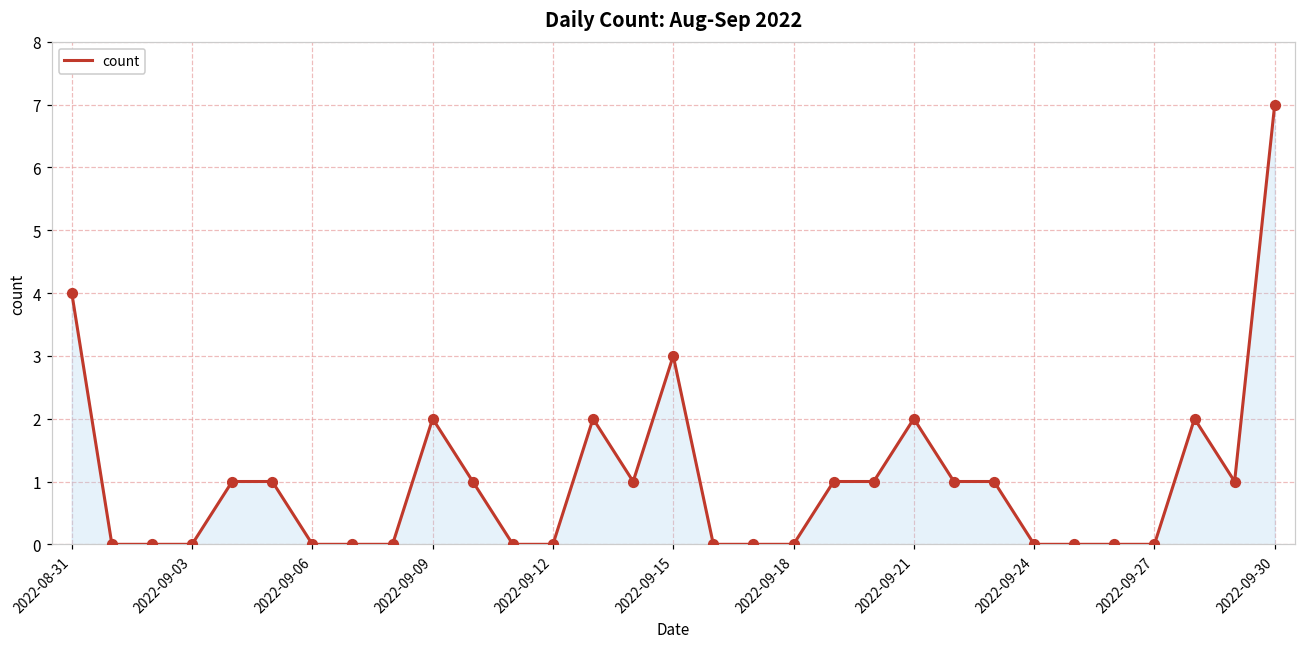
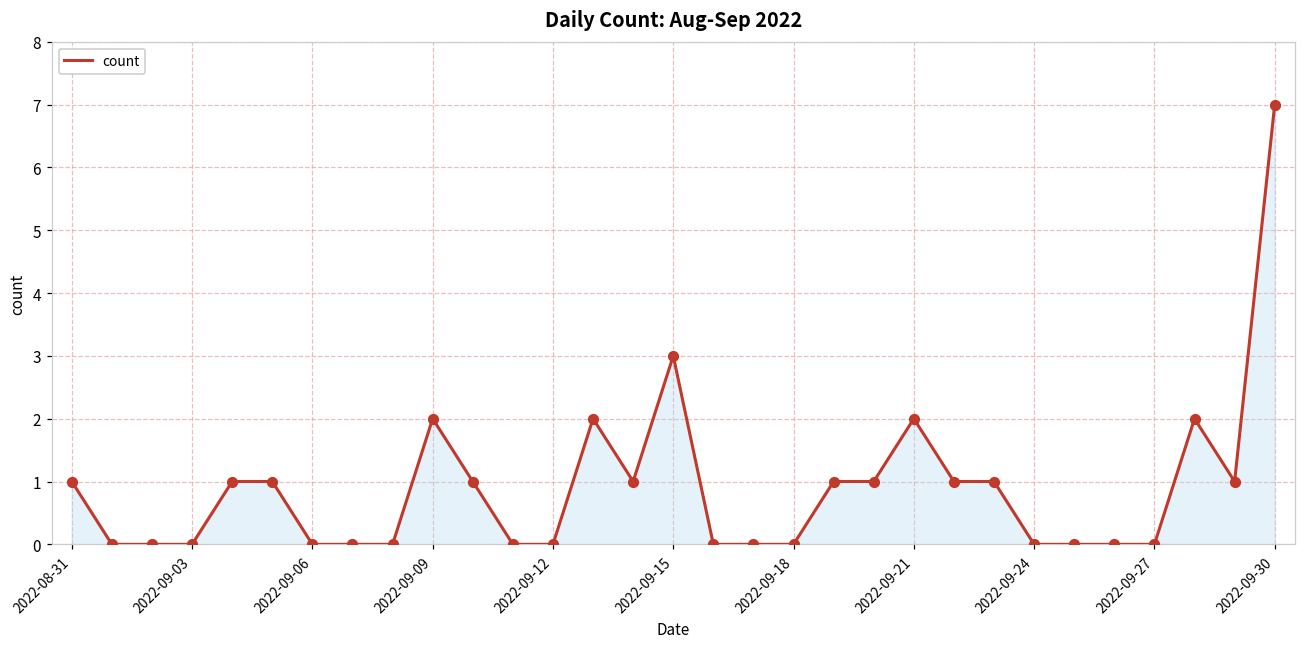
  {
-   "2022-08-31": 4,
+   "2022-08-31": 1,
    "2022-09-03": 0,
    "2022-09-06": 0,
    "2022-09-09": 2,
    "2022-09-12": 0,
    "2022-09-15": 3,
    "2022-09-18": 0,
    "2022-09-21": 2,
    "2022-09-24": 0,
    "2022-09-27": 0,
    "2022-09-30": 7
  }
